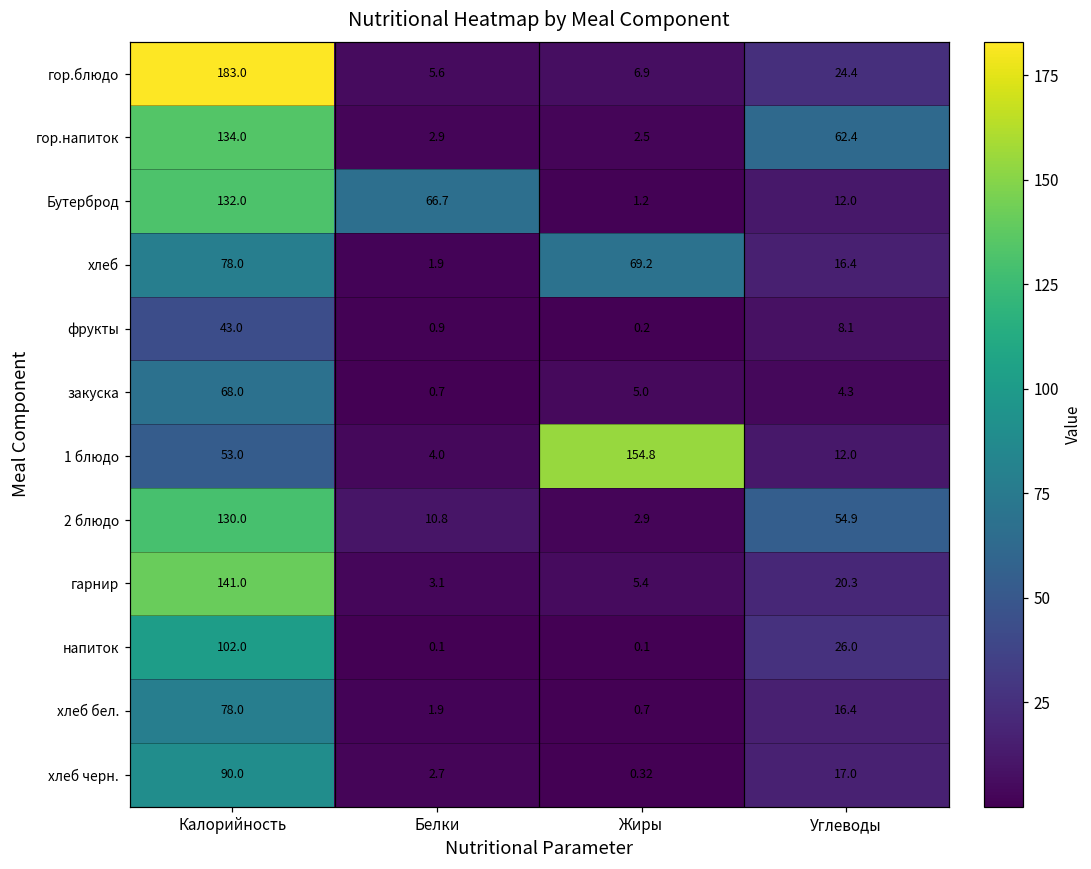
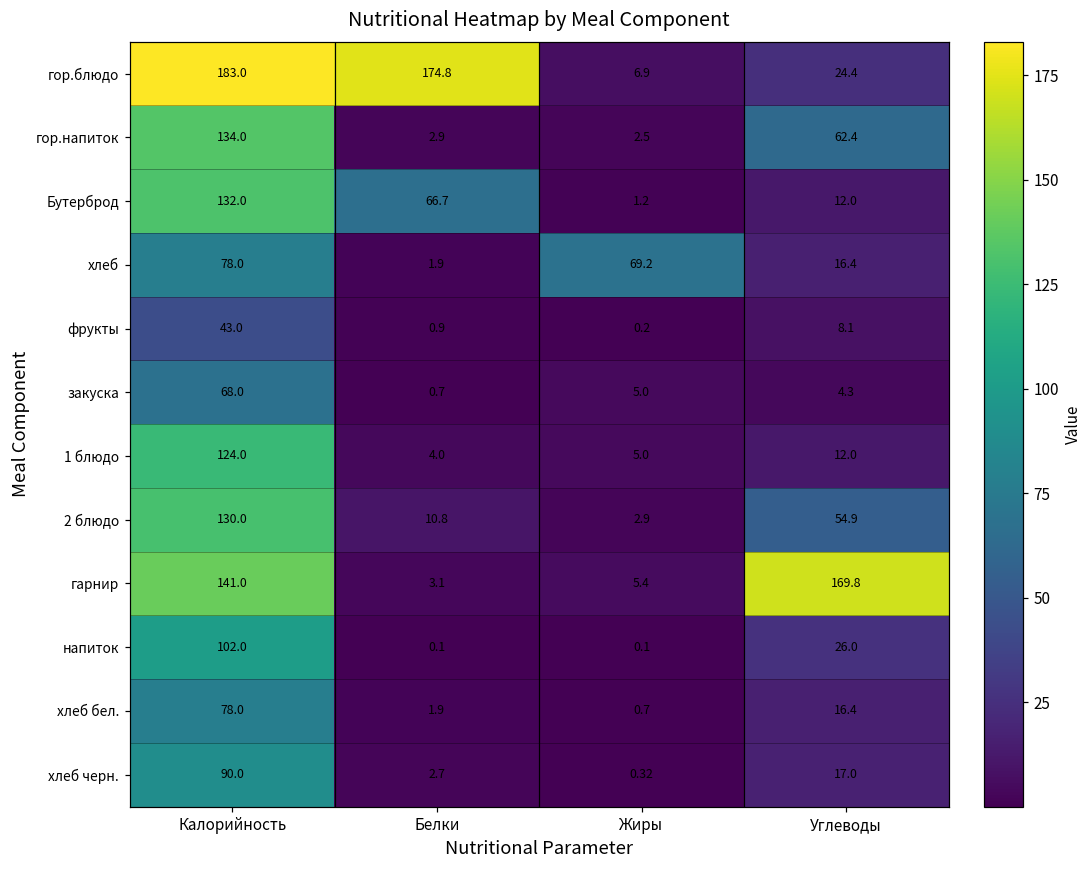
  {
    "гор.блюдо": {
      "Калорийность": 183.0,
-     "Белки": 5.6,
+     "Белки": 174.8,
      "Жиры": 6.9,
      "Углеводы": 24.4
    },
    "гор.напиток": {
      "Калорийность": 134.0,
      "Белки": 2.9,
      "Жиры": 2.5,
      "Углеводы": 62.4
    },
    "Бутерброд": {
      "Калорийность": 132.0,
      "Белки": 66.7,
      "Жиры": 1.2,
      "Углеводы": 12.0
    },
    "хлеб": {
      "Калорийность": 78.0,
      "Белки": 1.9,
      "Жиры": 69.2,
      "Углеводы": 16.4
    },
    "фрукты": {
      "Калорийность": 43.0,
      "Белки": 0.9,
      "Жиры": 0.2,
      "Углеводы": 8.1
    },
    "закуска": {
      "Калорийность": 68.0,
      "Белки": 0.7,
      "Жиры": 5.0,
      "Углеводы": 4.3
    },
    "1 блюдо": {
-     "Калорийность": 53.0,
+     "Калорийность": 124.0,
      "Белки": 4.0,
-     "Жиры": 154.8,
+     "Жиры": 5.0,
      "Углеводы": 12.0
    },
    "2 блюдо": {
      "Калорийность": 130.0,
      "Белки": 10.8,
      "Жиры": 2.9,
      "Углеводы": 54.9
    },
    "гарнир": {
      "Калорийность": 141.0,
      "Белки": 3.1,
      "Жиры": 5.4,
-     "Углеводы": 20.3
+     "Углеводы": 169.8
    },
    "напиток": {
      "Калорийность": 102.0,
      "Белки": 0.1,
      "Жиры": 0.1,
      "Углеводы": 26.0
    },
    "хлеб бел.": {
      "Калорийность": 78.0,
      "Белки": 1.9,
      "Жиры": 0.7,
      "Углеводы": 16.4
    },
    "хлеб черн.": {
      "Калорийность": 90.0,
      "Белки": 2.7,
      "Жиры": 0.32,
      "Углеводы": 17.0
    }
  }
